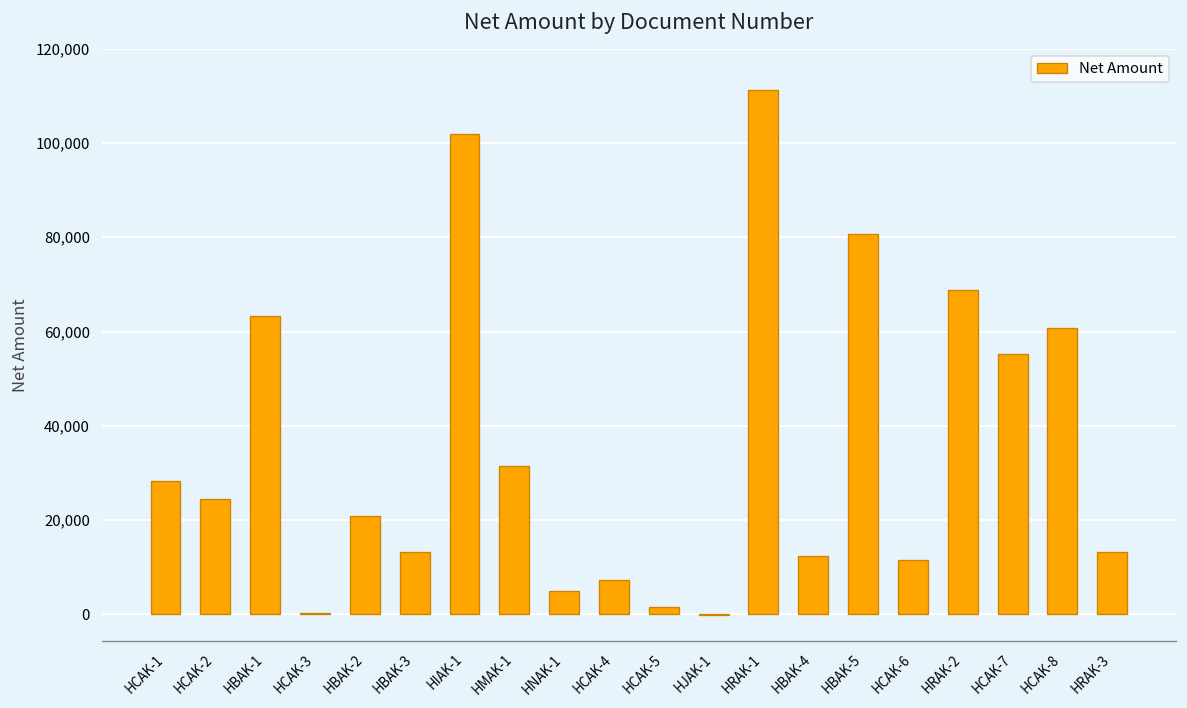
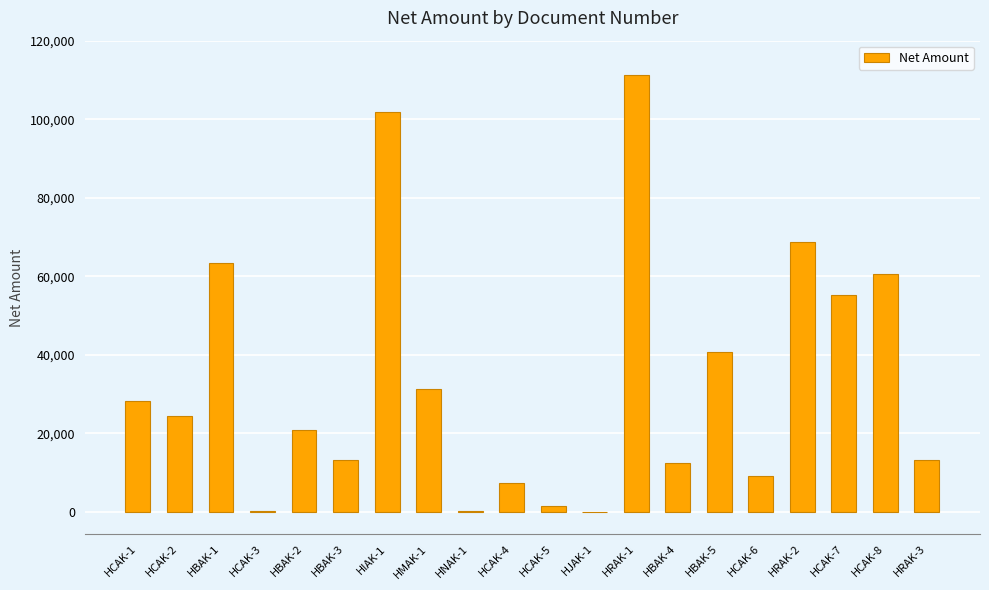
  {
    "HCAK-1": "28,000",
    "HCAK-2": "24,000",
    "HBAK-1": "63,000",
    "HBAK-2": "21,000",
    "HBAK-3": "13,000",
    "HIAK-1": "102,000",
    "HMAK-1": "31,000",
-   "HNAK-1": "5,000",
+   "HNAK-1": "0",
    "HCAK-4": "7,000",
    "HCAK-5": "2,000",
    "HRAK-1": "111,000",
    "HBAK-4": "12,000",
-   "HBAK-5": "81,000",
-   "HCAK-6": "11,000",
+   "HBAK-5": "41,000",
+   "HCAK-6": "9,000",
    "HRAK-2": "69,000",
    "HCAK-7": "55,000",
    "HCAK-8": "61,000",
    "HRAK-3": "13,000"
  }
